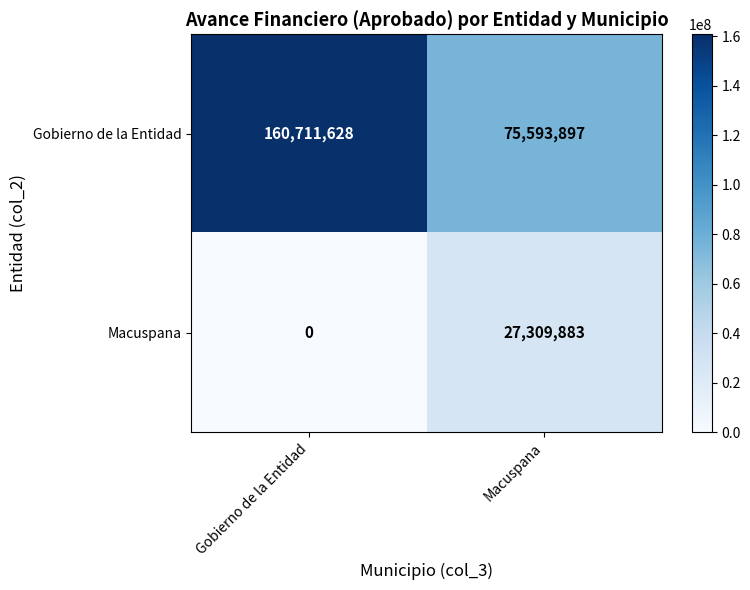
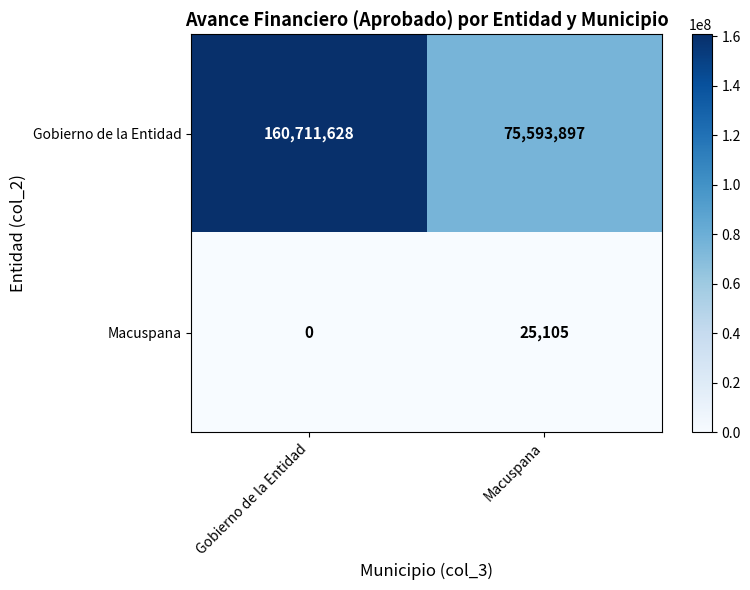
  {
    "Gobierno de la Entidad": {
      "Gobierno de la Entidad": "160,711,628",
      "Macuspana": "75,593,897"
    },
    "Macuspana": {
      "Gobierno de la Entidad": "0",
-     "Macuspana": "27,309,883"
+     "Macuspana": "25,105"
    }
  }
